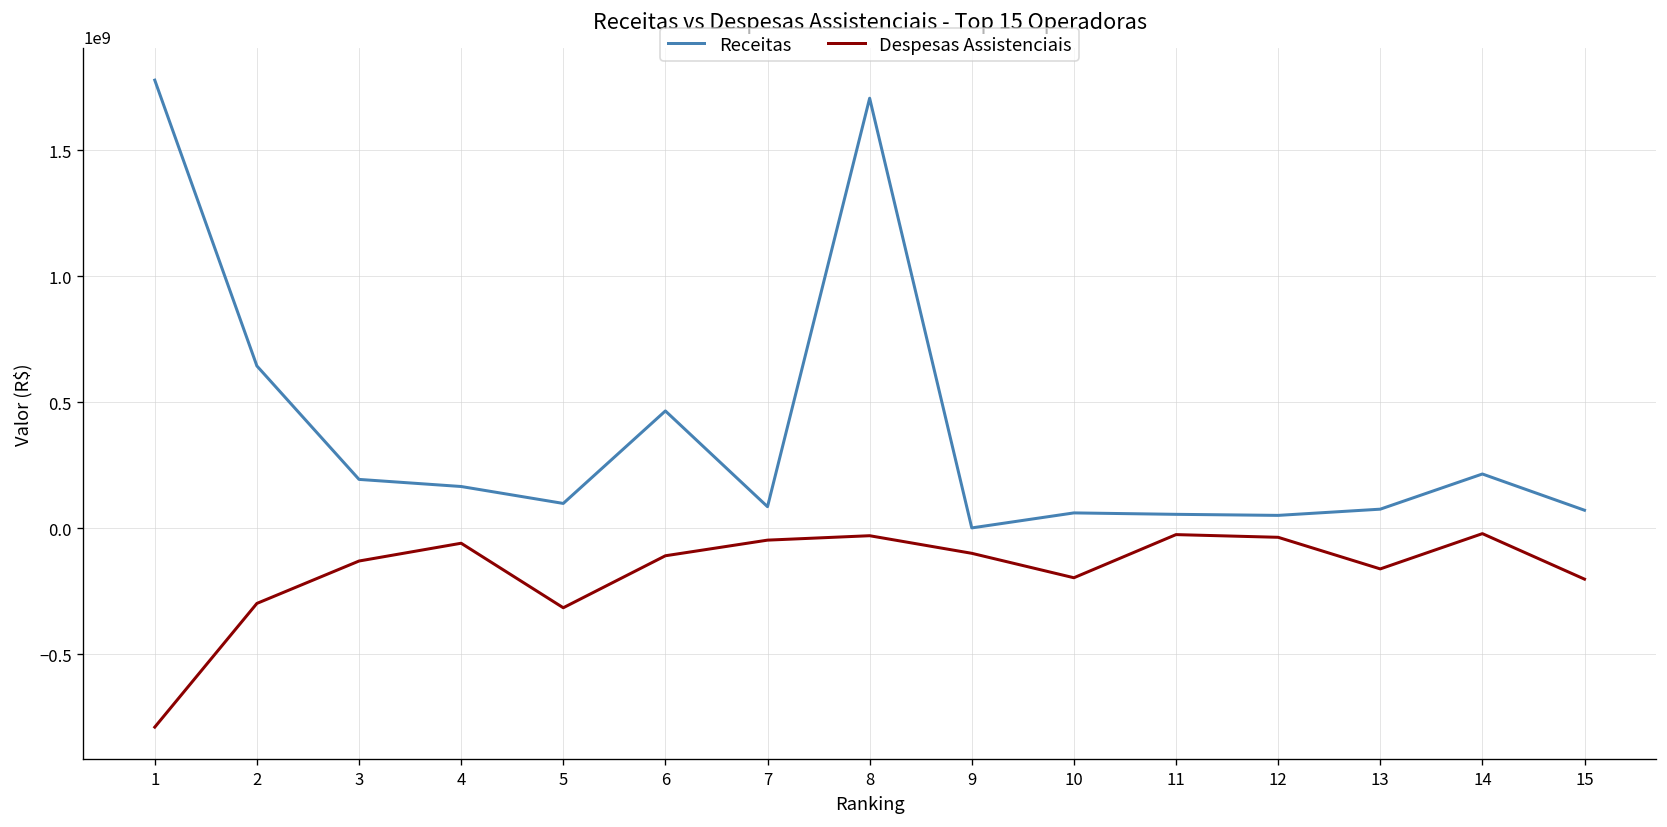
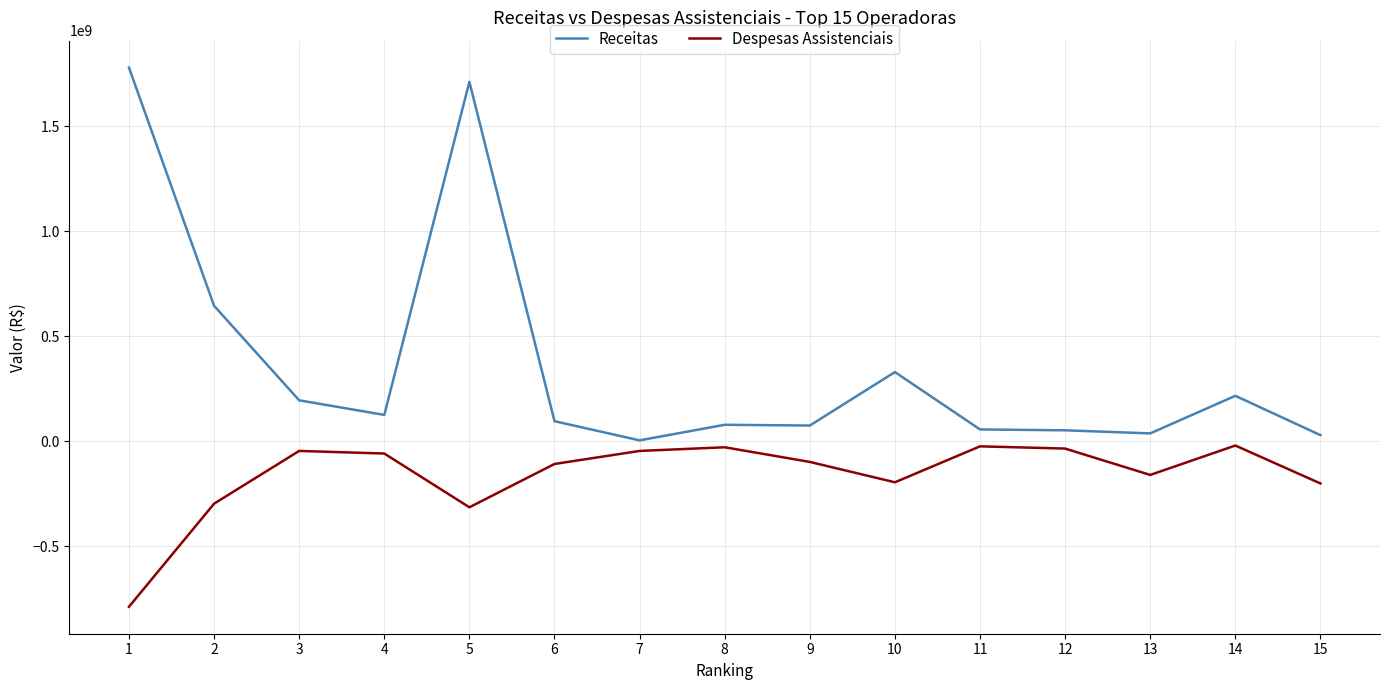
  {
    "Receitas": {
      "1": 1780000000,
      "2": 640000000,
      "3": 190000000,
-     "4": 170000000,
-     "5": 100000000,
-     "6": 470000000,
-     "7": 90000000,
-     "8": 1710000000,
-     "9": 0,
-     "10": 60000000,
+     "4": 130000000,
+     "5": 1710000000,
+     "6": 100000000,
+     "7": 0,
+     "8": 80000000,
+     "9": 70000000,
+     "10": 330000000,
      "11": 60000000,
      "12": 50000000,
-     "13": 80000000,
+     "13": 40000000,
      "14": 220000000,
-     "15": 70000000
+     "15": 30000000
    },
    "Despesas Assistenciais": {
      "1": -790000000,
      "2": -300000000,
-     "3": -130000000,
+     "3": -50000000,
      "4": -60000000,
      "5": -310000000,
      "6": -110000000,
      "7": -50000000,
      "8": -30000000,
      "9": -100000000,
      "10": -200000000,
      "11": -20000000,
      "12": -40000000,
      "13": -160000000,
      "14": -20000000,
      "15": -200000000
    }
  }
